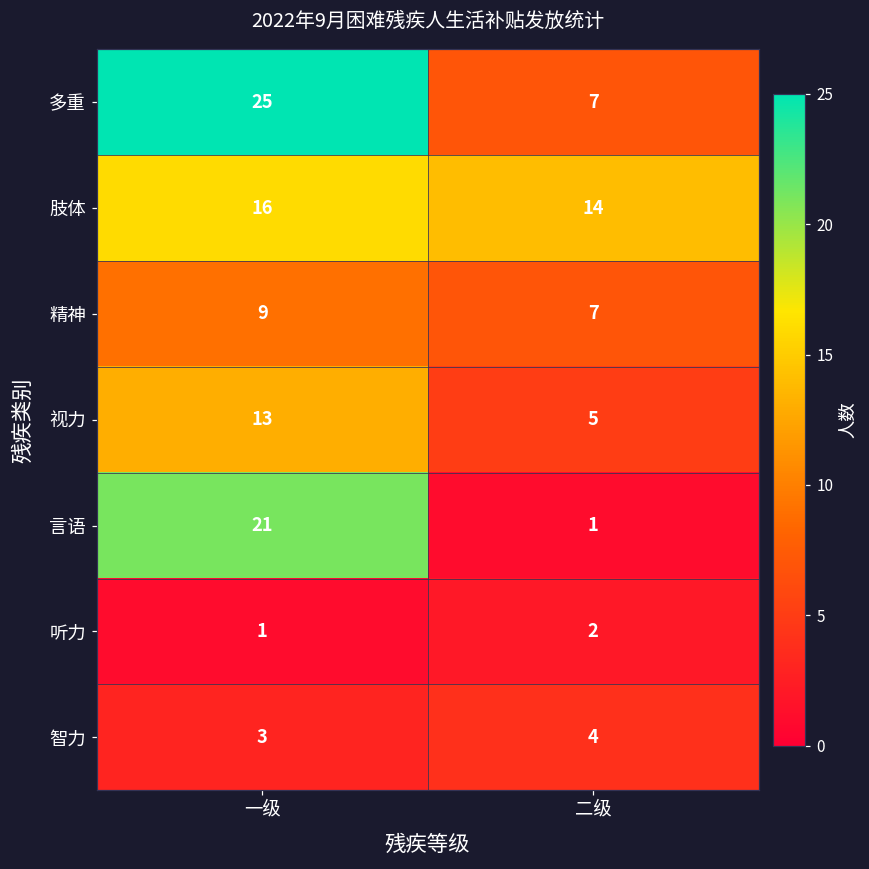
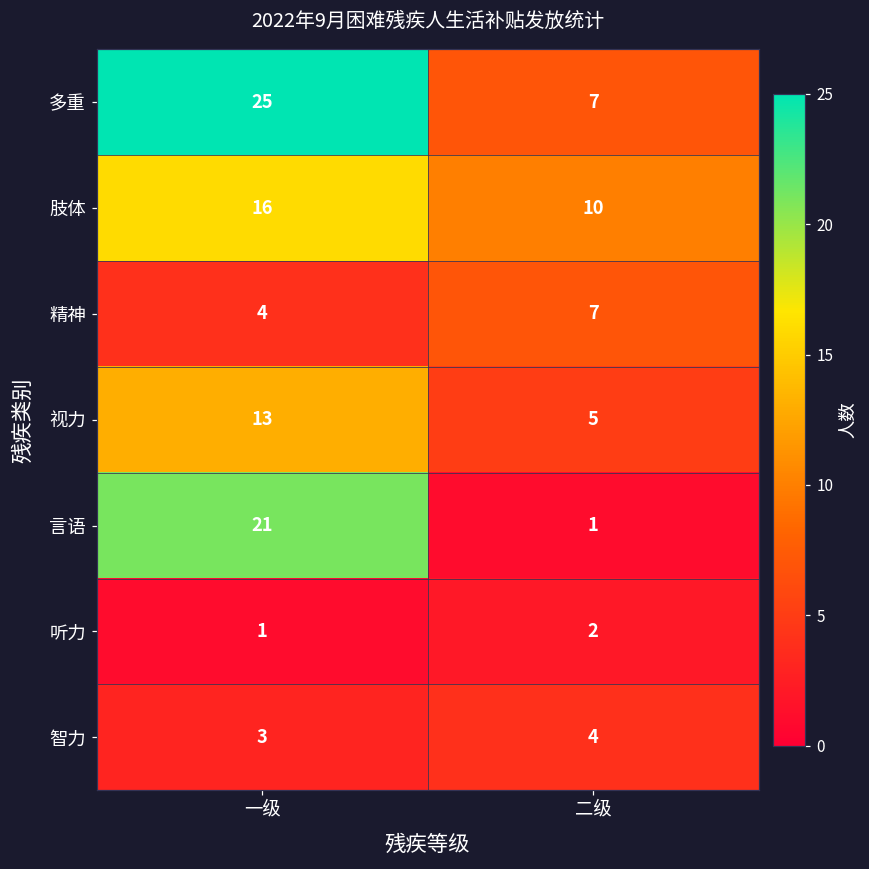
  {
    "多重": {
      "一级": 25,
      "二级": 7
    },
    "肢体": {
      "一级": 16,
-     "二级": 14
+     "二级": 10
    },
    "精神": {
-     "一级": 9,
+     "一级": 4,
      "二级": 7
    },
    "视力": {
      "一级": 13,
      "二级": 5
    },
    "言语": {
      "一级": 21,
      "二级": 1
    },
    "听力": {
      "一级": 1,
      "二级": 2
    },
    "智力": {
      "一级": 3,
      "二级": 4
    }
  }
